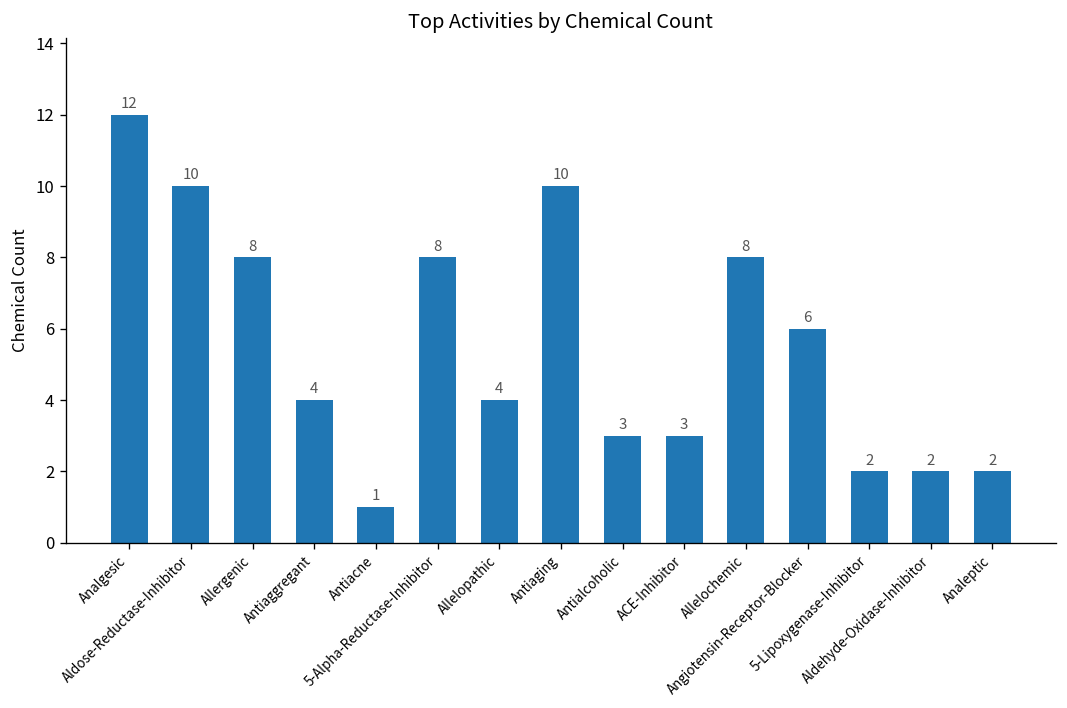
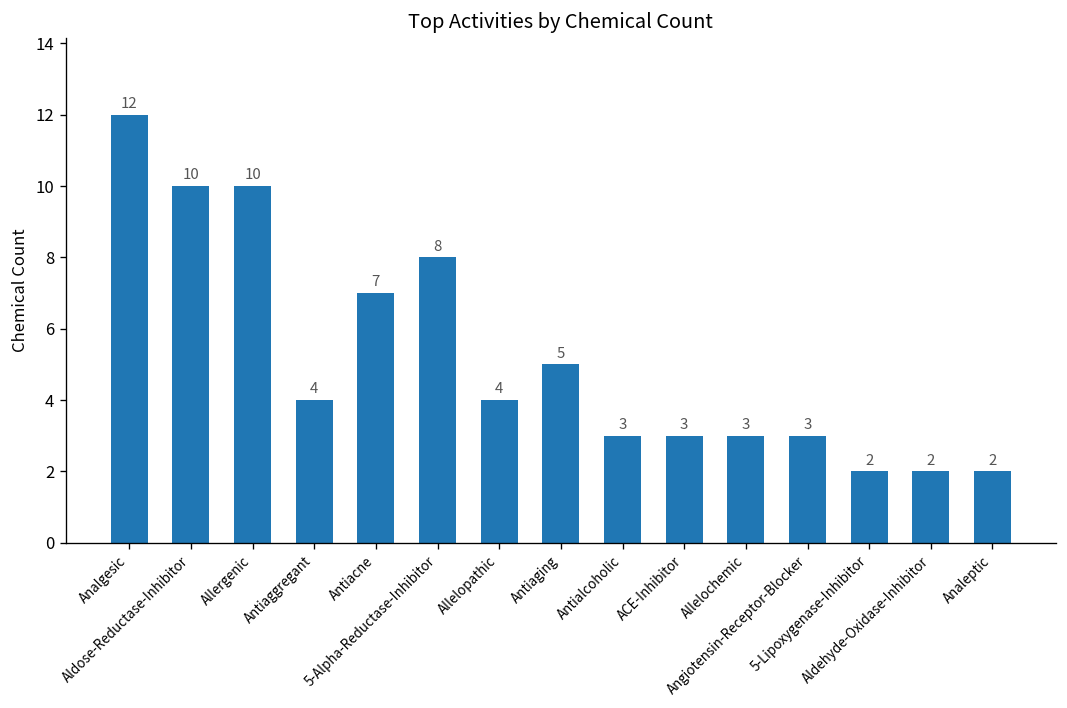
  {
    "Analgesic": 12,
    "Aldose-Reductase-Inhibitor": 10,
-   "Allergenic": 8,
+   "Allergenic": 10,
    "Antiaggregant": 4,
-   "Antiacne": 1,
+   "Antiacne": 7,
    "5-Alpha-Reductase-Inhibitor": 8,
    "Allelopathic": 4,
-   "Antiaging": 10,
+   "Antiaging": 5,
    "Antialcoholic": 3,
    "ACE-Inhibitor": 3,
-   "Allelochemic": 8,
-   "Angiotensin-Receptor-Blocker": 6,
+   "Allelochemic": 3,
+   "Angiotensin-Receptor-Blocker": 3,
    "5-Lipoxygenase-Inhibitor": 2,
    "Aldehyde-Oxidase-Inhibitor": 2,
    "Analeptic": 2
  }
